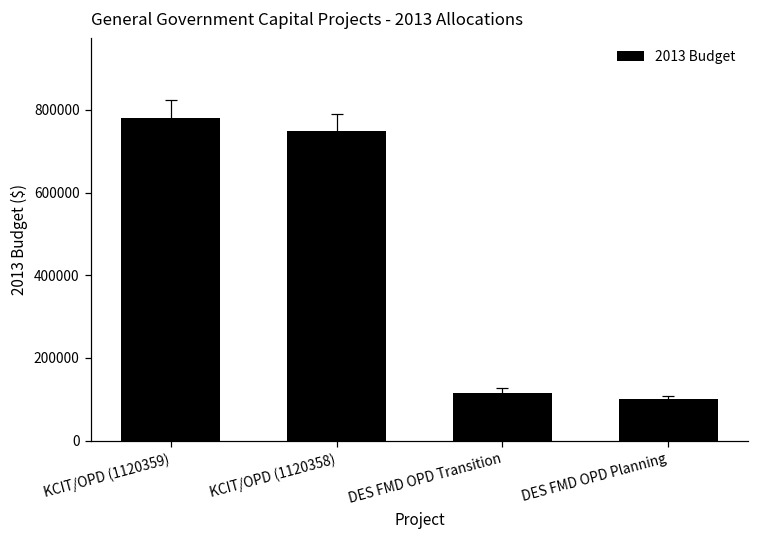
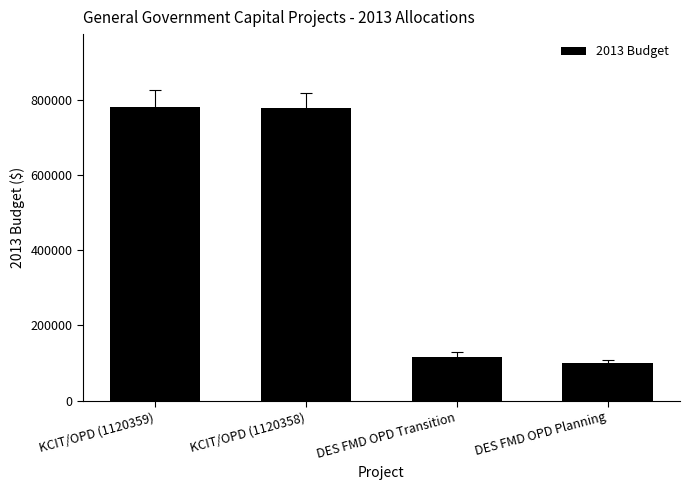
  {
    "2013 Budget": {
      "KCIT/OPD (1120359)": 780000,
-     "KCIT/OPD (1120358)": 750000,
+     "KCIT/OPD (1120358)": 780000,
      "DES FMD OPD Transition": 120000,
      "DES FMD OPD Planning": 100000
    }
  }
